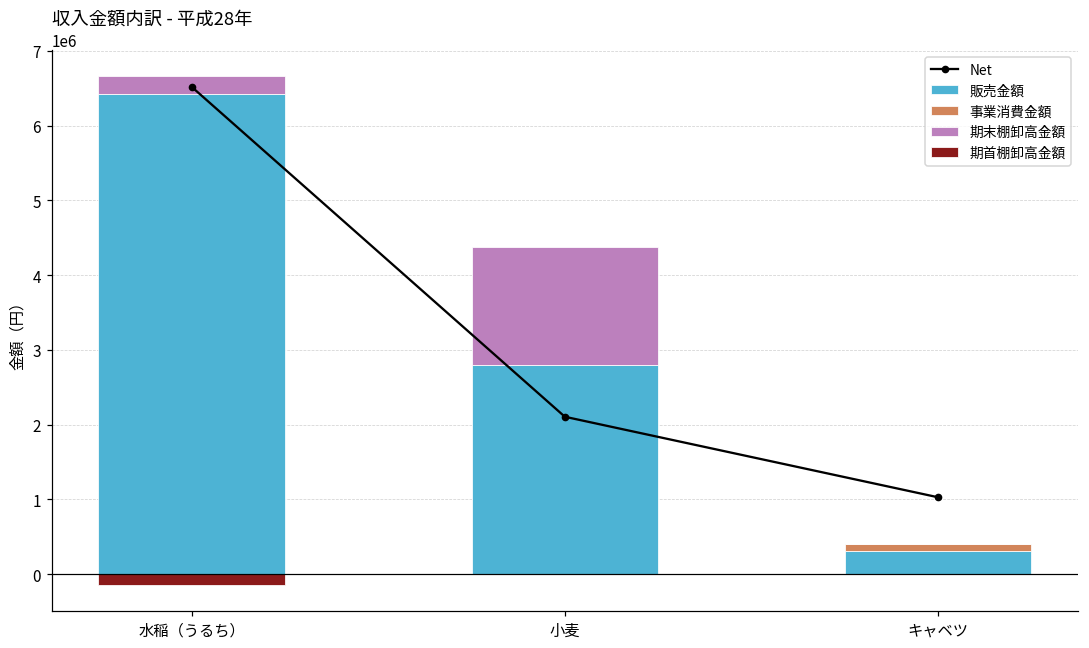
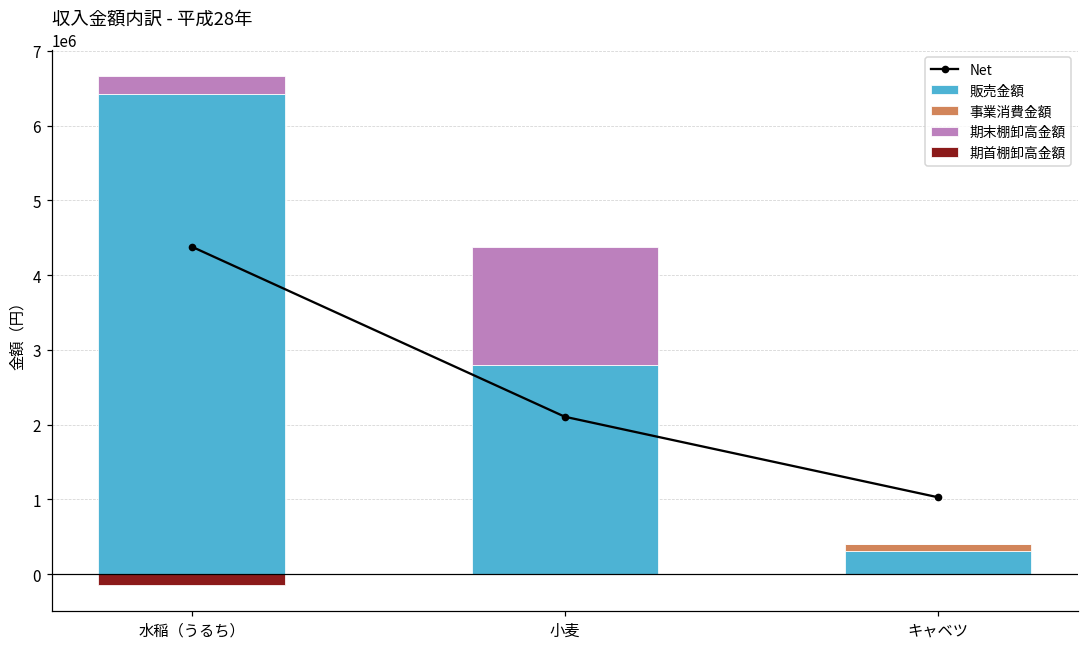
  {
    "販売金額": {
      "水稲（うるち）": 6400000,
      "小麦": 2800000,
      "キャベツ": 300000
    },
    "Net": {
-     "水稲（うるち）": 6500000,
+     "水稲（うるち）": 4400000,
      "小麦": 2100000,
      "キャベツ": 1000000
    },
    "事業消費金額": {
      "水稲（うるち）": 0,
      "小麦": 0,
      "キャベツ": 100000
    },
    "期末棚卸高金額": {
      "水稲（うるち）": 300000,
      "小麦": 1600000,
      "キャベツ": 0
    },
    "期首棚卸高金額": {
      "水稲（うるち）": -200000,
      "小麦": 0,
      "キャベツ": 0
    }
  }
